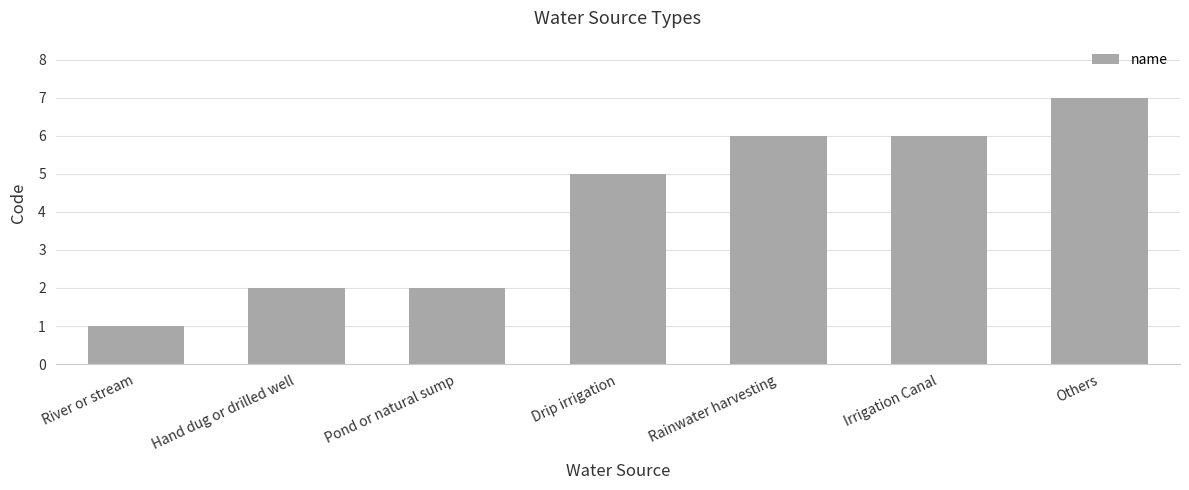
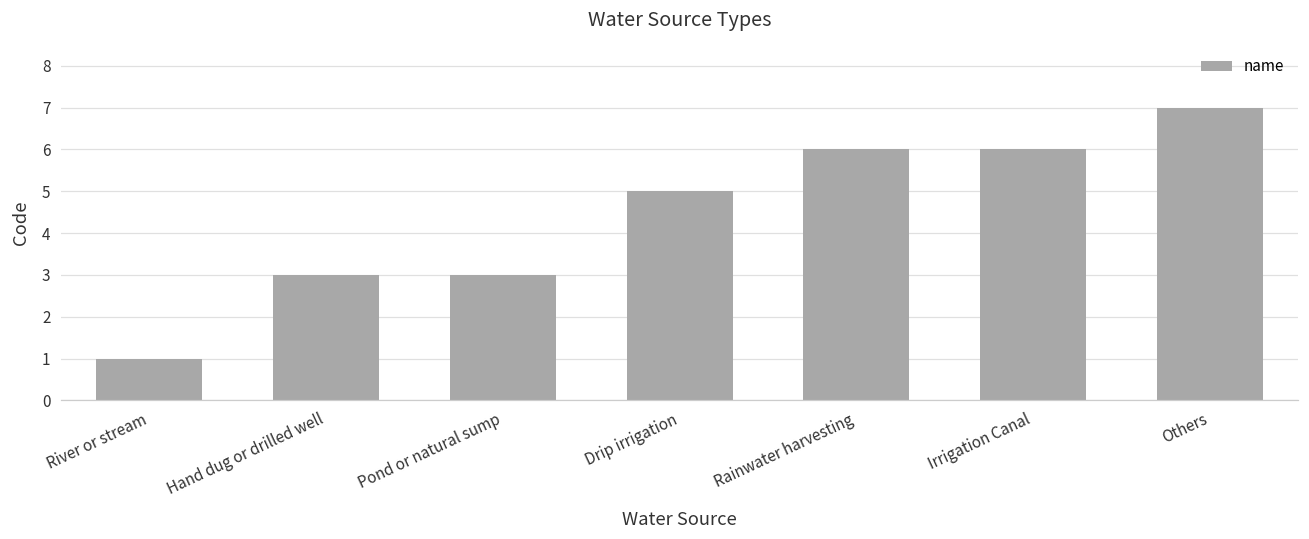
  {
    "River or stream": 1,
-   "Hand dug or drilled well": 2,
-   "Pond or natural sump": 2,
+   "Hand dug or drilled well": 3,
+   "Pond or natural sump": 3,
    "Drip irrigation": 5,
    "Rainwater harvesting": 6,
    "Irrigation Canal": 6,
    "Others": 7
  }
